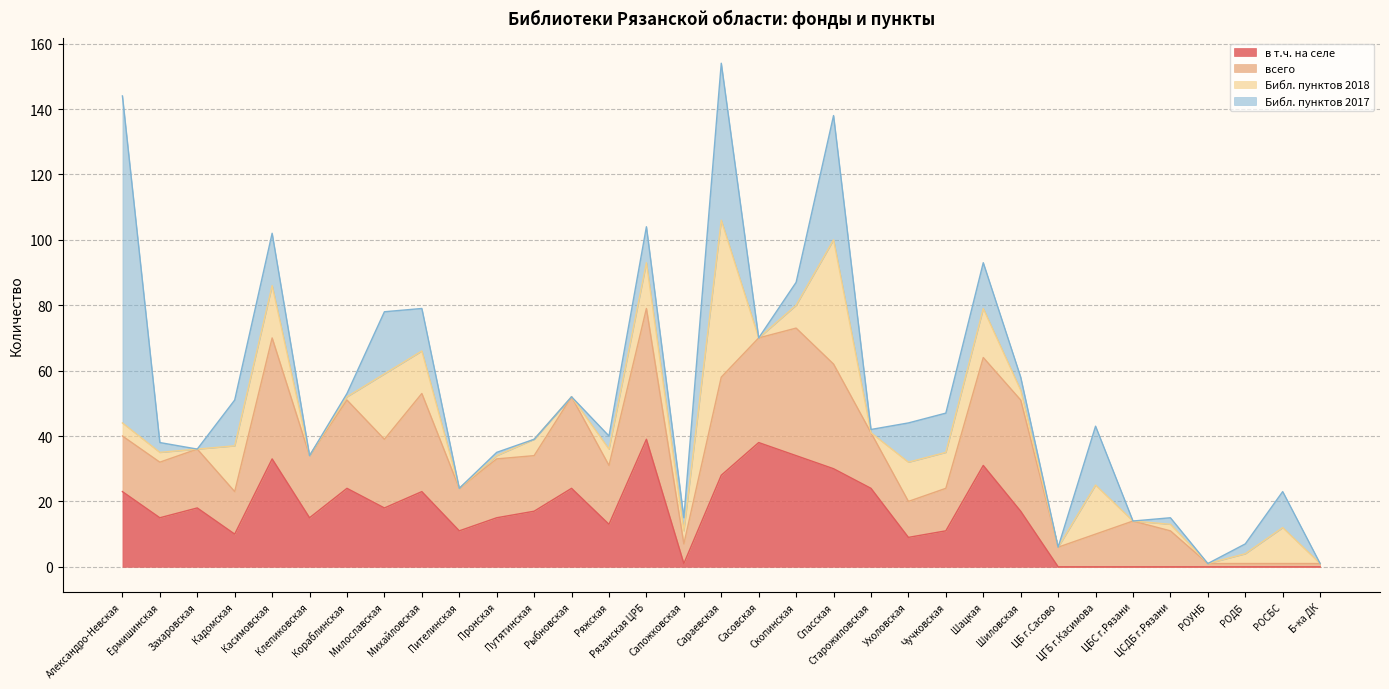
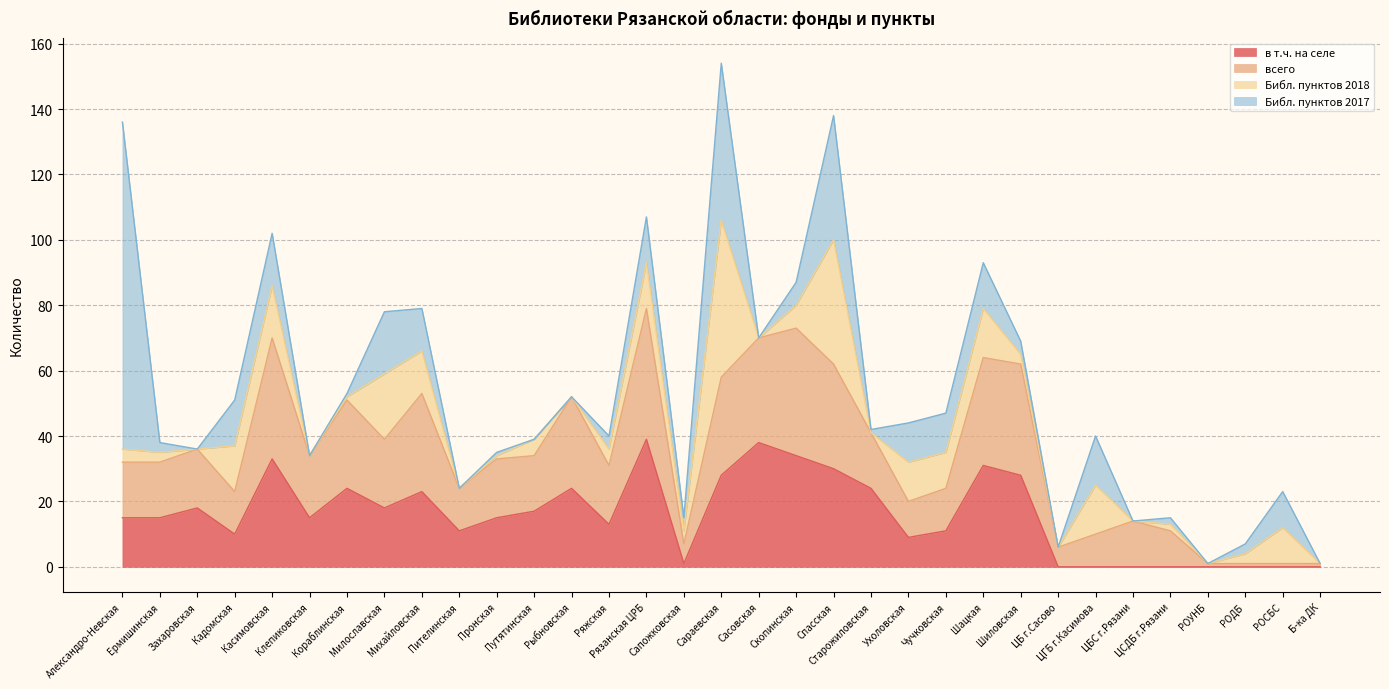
  {
    "в т.ч. на селе": {
-     "Александро-Невская": 23,
+     "Александро-Невская": 15,
      "Ермишинская": 15,
      "Захаровская": 18,
      "Кадомская": 10,
      "Касимовская": 33,
      "Клепиковская": 15,
      "Кораблинская": 24,
      "Милославская": 18,
      "Михайловская": 23,
      "Пителинская": 11,
      "Пронская": 15,
      "Путятинская": 17,
      "Рыбновская": 24,
      "Ряжская": 13,
      "Рязанская ЦРБ": 39,
      "Сапожковская": 1,
      "Сараевская": 28,
      "Сасовская": 38,
      "Скопинская": 34,
      "Спасская": 30,
      "Старожиловская": 24,
      "Ухоловская": 9,
      "Чучковская": 11,
      "Шацкая": 31,
-     "Шиловская": 17,
+     "Шиловская": 28,
      "ЦБ г.Сасово": 0,
      "ЦГБ г.Касимова": 0,
      "ЦБС г.Рязани": 0,
      "ЦСДБ г.Рязани": 0,
      "РОУНБ": 0,
      "РОДБ": 0,
      "РОСБС": 0,
      "Б-ка ДК": 0
    },
    "Библ. пунктов 2017": {
      "Александро-Невская": 100,
      "Ермишинская": 3,
      "Кадомская": 14,
      "Касимовская": 16,
      "Кораблинская": 1,
      "Милославская": 19,
      "Михайловская": 13,
      "Пронская": 1,
      "Ряжская": 4,
-     "Рязанская ЦРБ": 11,
+     "Рязанская ЦРБ": 14,
      "Сапожковская": 4,
      "Сараевская": 48,
      "Скопинская": 7,
      "Спасская": 38,
      "Старожиловская": 1,
      "Ухоловская": 12,
      "Чучковская": 12,
      "Шацкая": 14,
      "Шиловская": 4,
-     "ЦГБ г.Касимова": 18,
+     "ЦГБ г.Касимова": 15,
      "ЦСДБ г.Рязани": 2,
      "РОДБ": 3,
      "РОСБС": 11
    }
  }
